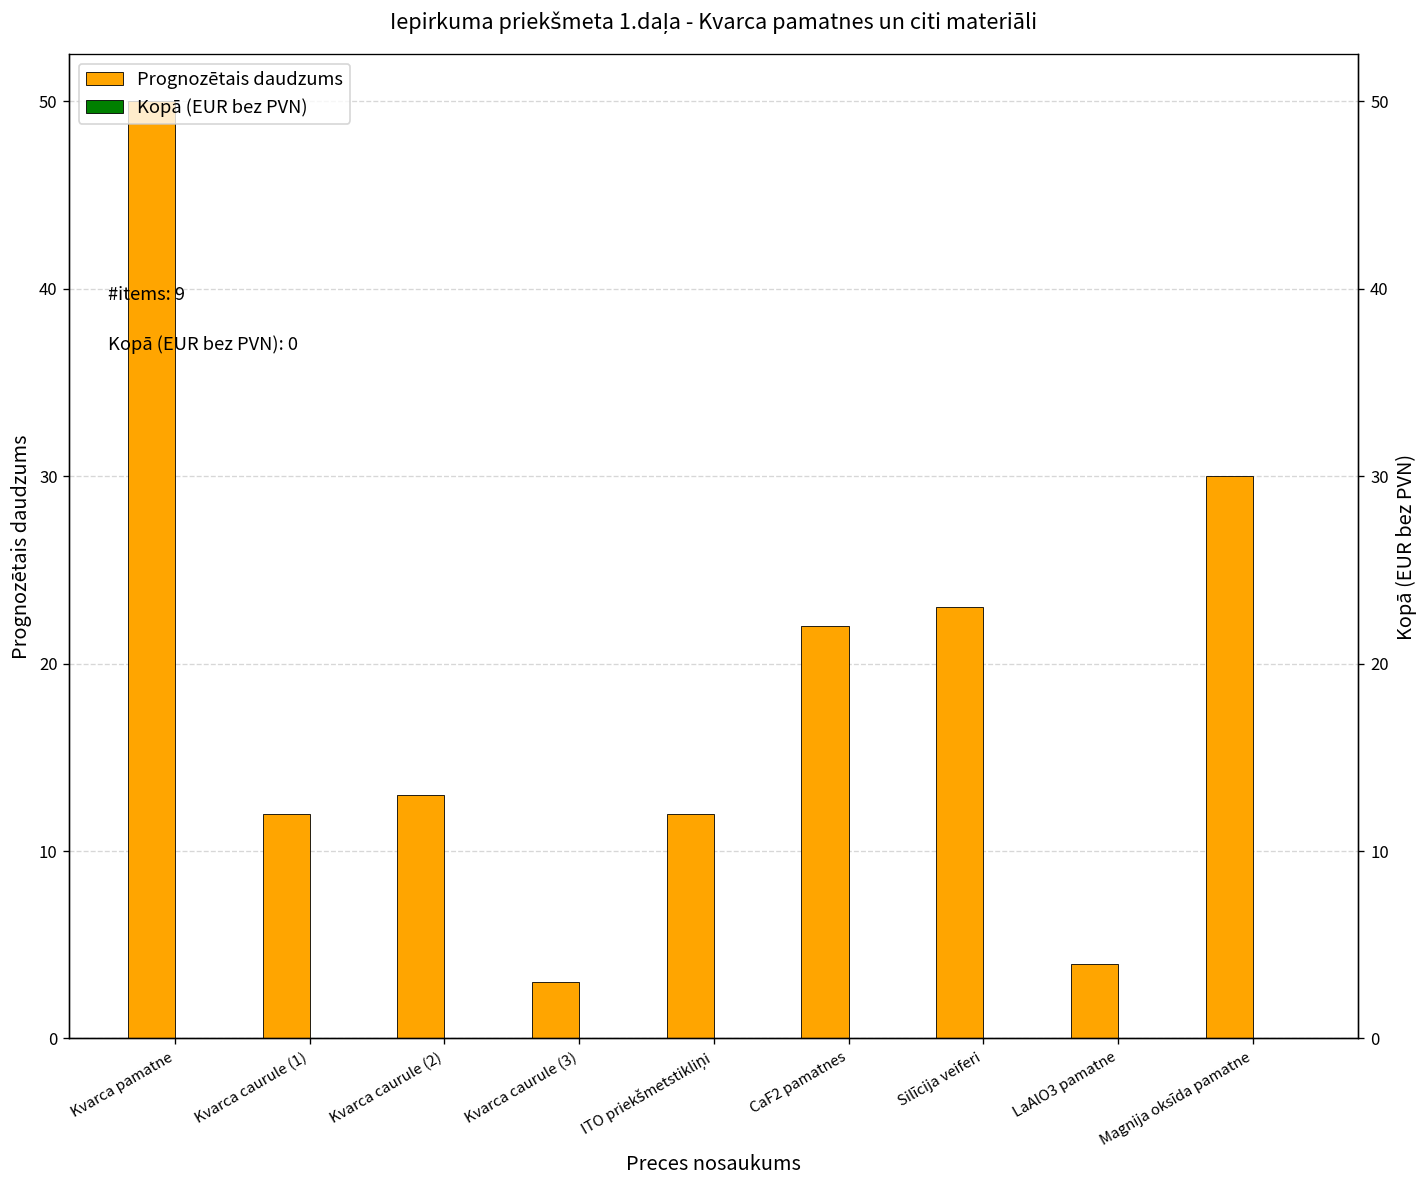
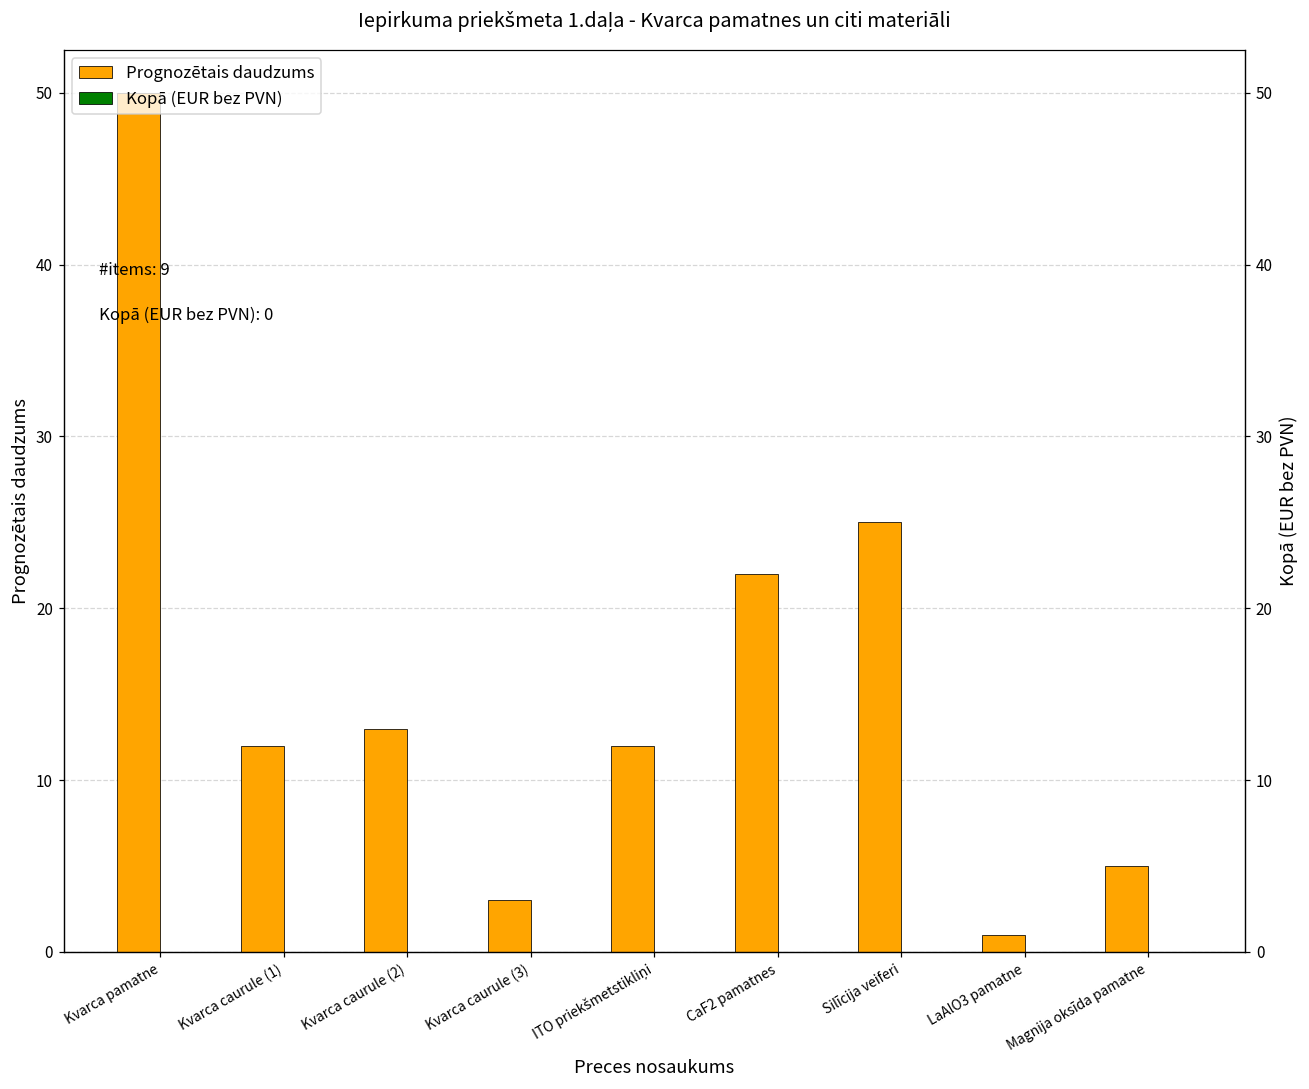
  {
    "Prognozētais daudzums": {
      "Kvarca caurule (1)": 12,
      "Kvarca caurule (2)": 13,
      "Kvarca caurule (3)": 3,
      "ITO priekšmetstikliņi": 12,
      "CaF2 pamatnes": 22,
-     "Silīcija veiferi": 23,
-     "LaAlO3 pamatne": 4,
-     "Magnija oksīda pamatne": 30
+     "Silīcija veiferi": 25,
+     "LaAlO3 pamatne": 1,
+     "Magnija oksīda pamatne": 5
    },
    "Kopā (EUR bez PVN)": {
      "Kvarca pamatne": 0,
      "Kvarca caurule (1)": 0,
      "Kvarca caurule (2)": 0,
      "Kvarca caurule (3)": 0,
      "ITO priekšmetstikliņi": 0,
      "CaF2 pamatnes": 0,
      "Silīcija veiferi": 0,
      "LaAlO3 pamatne": 0,
      "Magnija oksīda pamatne": 0
    }
  }
